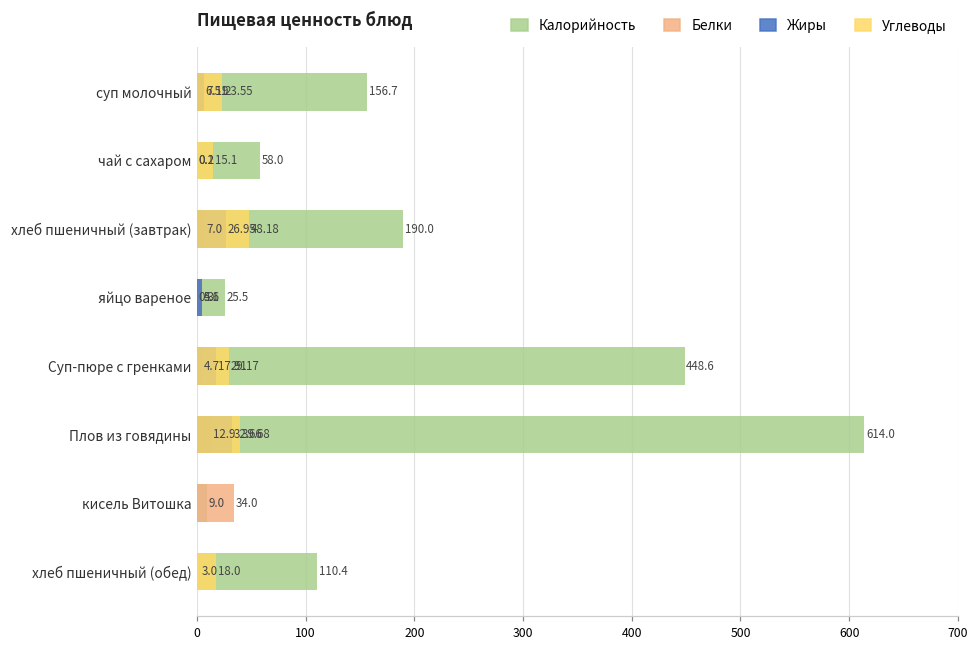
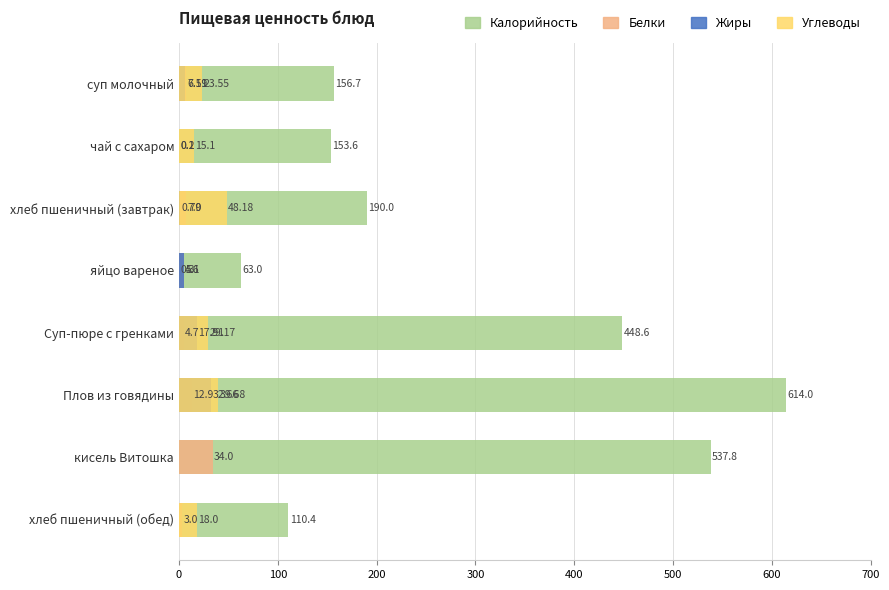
  {
    "Калорийность": {
      "суп молочный": 156.7,
-     "чай с сахаром": 58.0,
+     "чай с сахаром": 153.6,
      "хлеб пшеничный (завтрак)": 190.0,
-     "яйцо вареное": 25.5,
+     "яйцо вареное": 63.0,
      "Суп-пюре с гренками": 448.6,
      "Плов из говядины": 614.0,
-     "кисель Витошка": 9.0,
+     "кисель Витошка": 537.8,
      "хлеб пшеничный (обед)": 110.4
    },
    "Жиры": {
-     "хлеб пшеничный (завтрак)": 26.95
+     "хлеб пшеничный (завтрак)": 0.79
    }
  }
